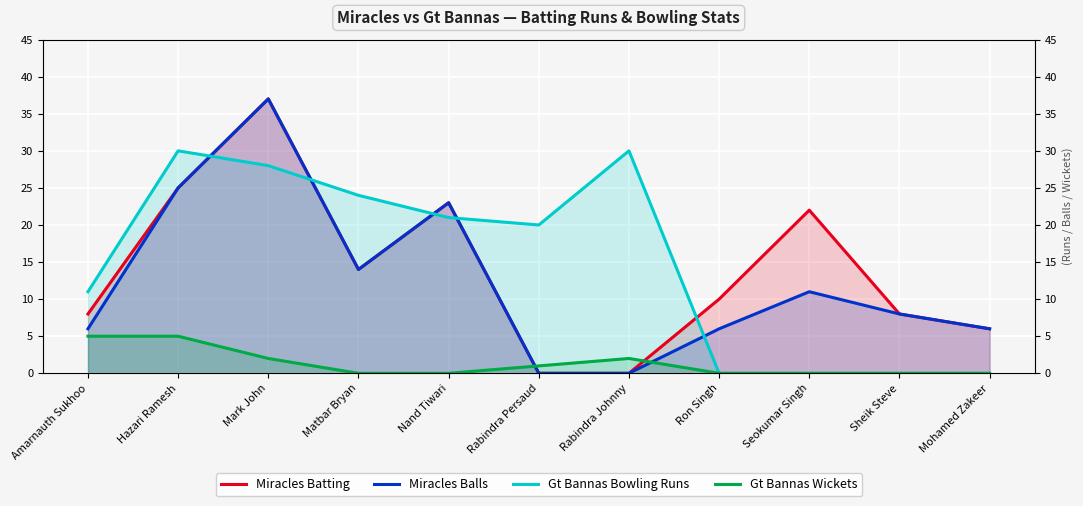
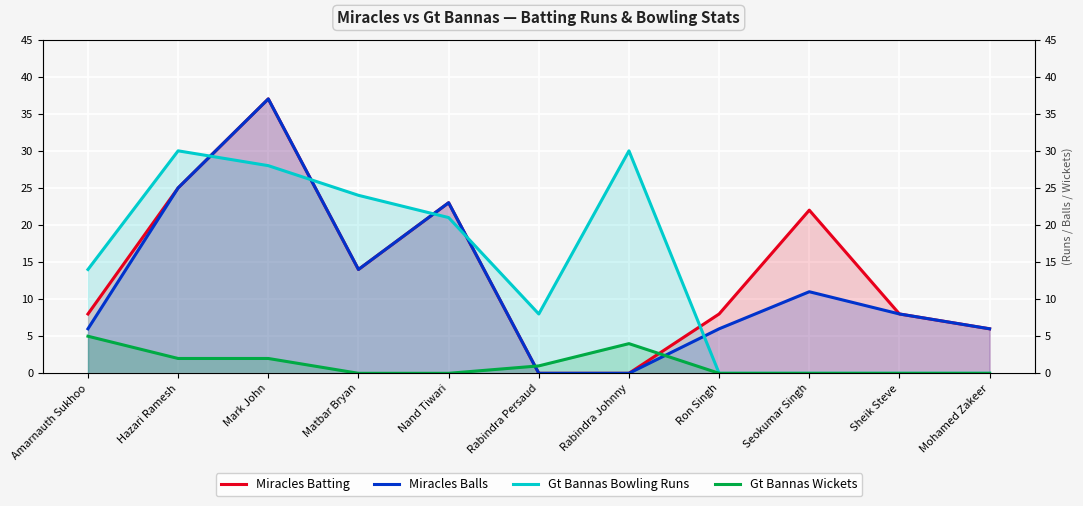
  {
    "Miracles Batting": {
      "Amarnauth Sukhoo": 8,
-     "Ron Singh": 10,
+     "Ron Singh": 8,
      "Seokumar Singh": 22
    },
    "Miracles Balls": {
      "Amarnauth Sukhoo": 6,
      "Ron Singh": 6,
      "Seokumar Singh": 11
    },
    "Gt Bannas Bowling Runs": {
-     "Amarnauth Sukhoo": 11,
+     "Amarnauth Sukhoo": 14,
      "Hazari Ramesh": 30,
      "Mark John": 28,
      "Matbar Bryan": 24,
      "Nand Tiwari": 21,
-     "Rabindra Persaud": 20,
+     "Rabindra Persaud": 8,
      "Rabindra Johnny": 30
    },
    "Gt Bannas Wickets": {
      "Amarnauth Sukhoo": 5,
-     "Hazari Ramesh": 5,
+     "Hazari Ramesh": 2,
      "Mark John": 2,
      "Matbar Bryan": 0,
      "Nand Tiwari": 0,
      "Rabindra Persaud": 1,
-     "Rabindra Johnny": 2
+     "Rabindra Johnny": 4
    }
  }
